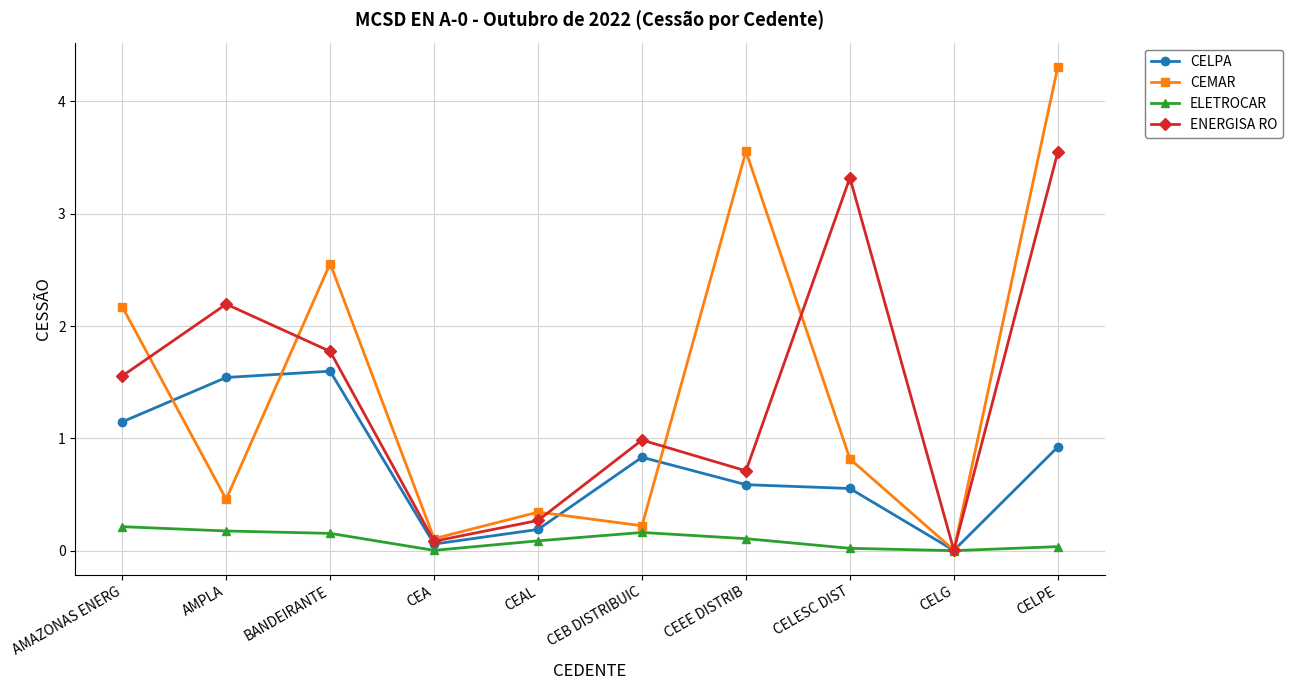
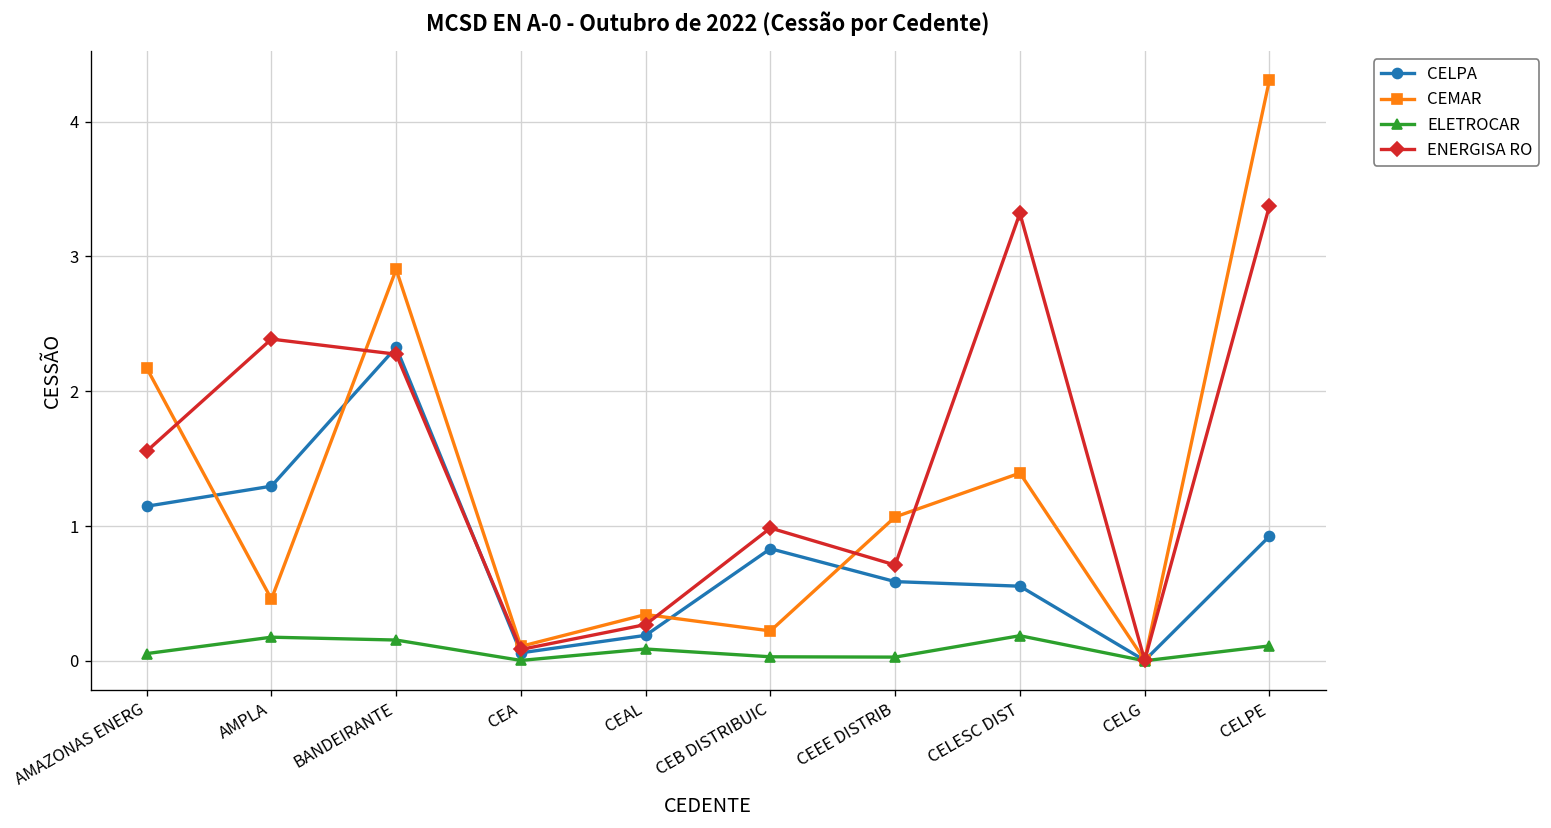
  {
    "CELPA": {
      "AMAZONAS ENERG": 1.15,
-     "AMPLA": 1.54,
-     "BANDEIRANTE": 1.60,
+     "AMPLA": 1.30,
+     "BANDEIRANTE": 2.33,
      "CEA": 0.06,
      "CEAL": 0.19,
      "CEB DISTRIBUIC": 0.83,
      "CEEE DISTRIB": 0.59,
      "CELESC DIST": 0.55,
      "CELPE": 0.92
    },
    "CEMAR": {
      "AMAZONAS ENERG": 2.17,
      "AMPLA": 0.46,
-     "BANDEIRANTE": 2.56,
+     "BANDEIRANTE": 2.90,
      "CEA": 0.11,
      "CEAL": 0.34,
      "CEB DISTRIBUIC": 0.22,
-     "CEEE DISTRIB": 3.56,
-     "CELESC DIST": 0.82,
+     "CEEE DISTRIB": 1.07,
+     "CELESC DIST": 1.39,
      "CELPE": 4.31
    },
    "ELETROCAR": {
-     "AMAZONAS ENERG": 0.21,
+     "AMAZONAS ENERG": 0.05,
      "AMPLA": 0.18,
      "BANDEIRANTE": 0.15,
      "CEA": 0.00,
      "CEAL": 0.09,
-     "CEB DISTRIBUIC": 0.16,
-     "CEEE DISTRIB": 0.11,
-     "CELESC DIST": 0.02,
-     "CELPE": 0.04
+     "CEB DISTRIBUIC": 0.03,
+     "CEEE DISTRIB": 0.03,
+     "CELESC DIST": 0.19,
+     "CELPE": 0.11
    },
    "ENERGISA RO": {
      "AMAZONAS ENERG": 1.56,
-     "AMPLA": 2.19,
-     "BANDEIRANTE": 1.77,
+     "AMPLA": 2.39,
+     "BANDEIRANTE": 2.27,
      "CEA": 0.08,
      "CEAL": 0.27,
      "CEB DISTRIBUIC": 0.99,
      "CEEE DISTRIB": 0.71,
      "CELESC DIST": 3.32,
-     "CELPE": 3.55
+     "CELPE": 3.37
    }
  }
